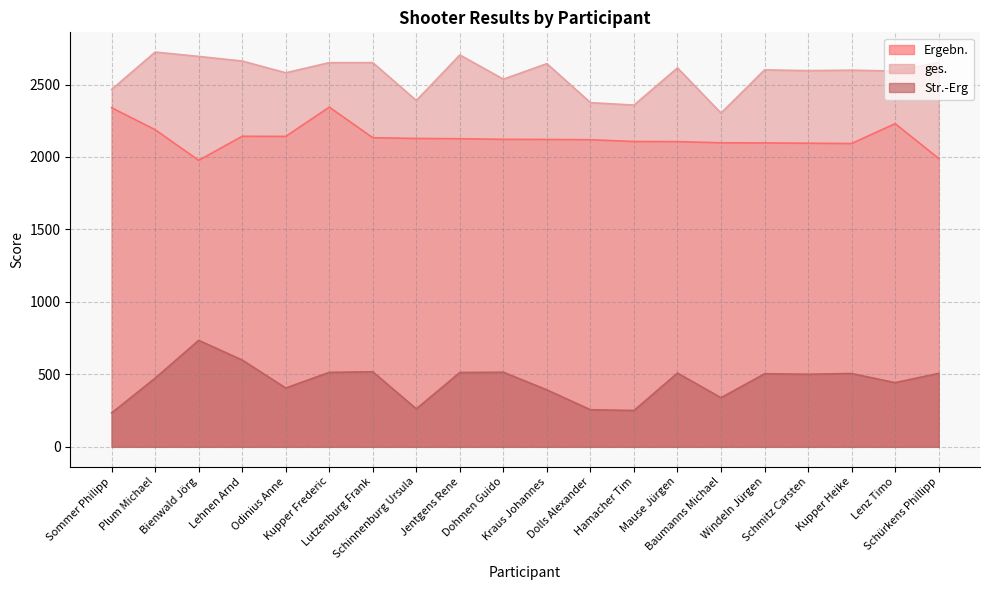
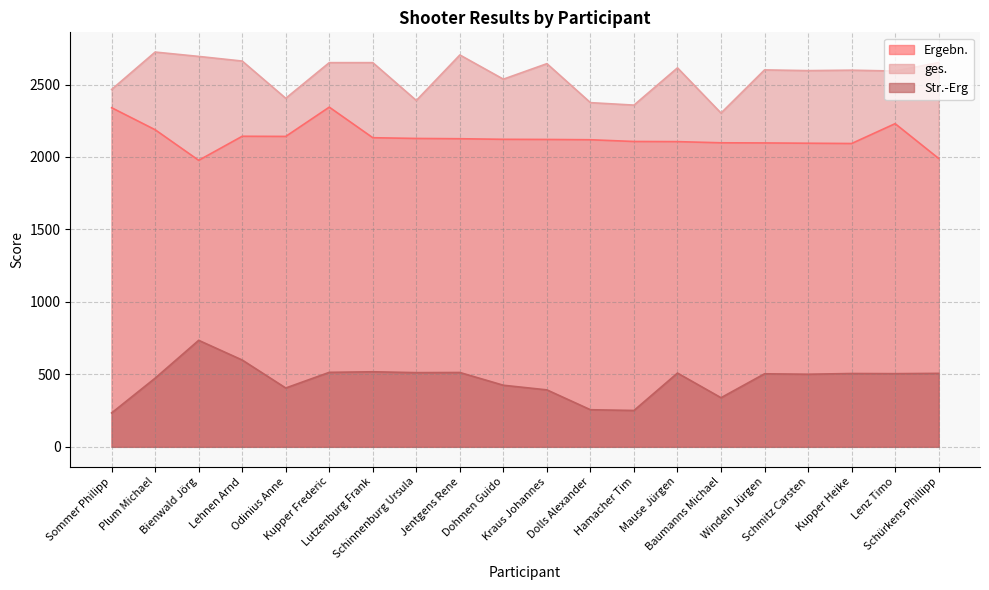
  {
    "Ergebn.": {
      "Sommer Philipp": 2340,
      "Plum Michael": 2190,
      "Bienwald Jörg": 1980,
      "Lehnen Arnd": 2140,
      "Odinius Anne": 2140,
      "Kupper Frederic": 2340,
      "Lutzenburg Frank": 2130,
      "Schinnenburg Ursula": 2130,
      "Jentgens Rene": 2130,
      "Dohmen Guido": 2120,
      "Kraus Johannes": 2120,
      "Dolls Alexander": 2120,
      "Hamacher Tim": 2110,
      "Mause Jürgen": 2110,
      "Baumanns Michael": 2100,
      "Windeln Jürgen": 2100,
      "Schmitz Carsten": 2100,
      "Kupper Heike": 2090,
      "Lenz Timo": 2230,
      "Schürkens Phillipp": 1990
    },
    "ges.": {
      "Sommer Philipp": 2470,
      "Plum Michael": 2720,
      "Bienwald Jörg": 2690,
      "Lehnen Arnd": 2660,
-     "Odinius Anne": 2580,
+     "Odinius Anne": 2410,
      "Kupper Frederic": 2650,
      "Lutzenburg Frank": 2650,
      "Schinnenburg Ursula": 2390,
      "Jentgens Rene": 2700,
      "Dohmen Guido": 2540,
      "Kraus Johannes": 2640,
      "Dolls Alexander": 2380,
      "Hamacher Tim": 2360,
      "Mause Jürgen": 2620,
      "Baumanns Michael": 2300,
      "Windeln Jürgen": 2600,
      "Schmitz Carsten": 2600,
      "Kupper Heike": 2600
    },
    "Str.-Erg": {
      "Sommer Philipp": 230,
      "Plum Michael": 470,
      "Bienwald Jörg": 740,
      "Lehnen Arnd": 600,
      "Odinius Anne": 410,
      "Kupper Frederic": 510,
      "Lutzenburg Frank": 520,
-     "Schinnenburg Ursula": 260,
+     "Schinnenburg Ursula": 510,
      "Jentgens Rene": 510,
-     "Dohmen Guido": 520,
+     "Dohmen Guido": 430,
      "Kraus Johannes": 390,
      "Dolls Alexander": 260,
      "Hamacher Tim": 250,
      "Mause Jürgen": 510,
      "Baumanns Michael": 340,
      "Windeln Jürgen": 500,
      "Schmitz Carsten": 500,
      "Kupper Heike": 510,
-     "Lenz Timo": 440,
+     "Lenz Timo": 510,
      "Schürkens Phillipp": 510
    }
  }
